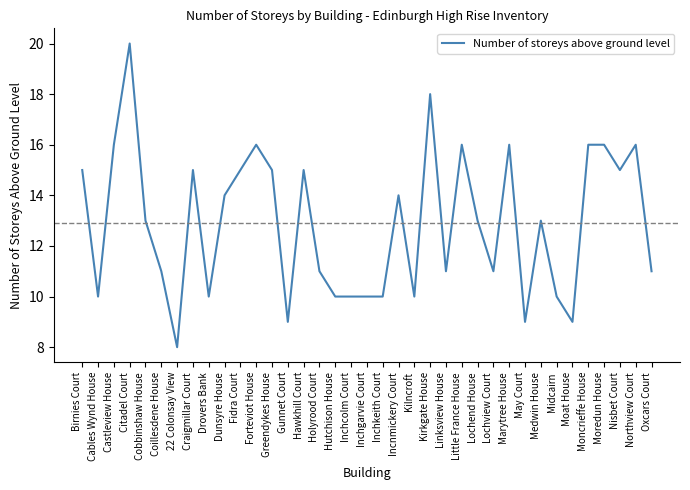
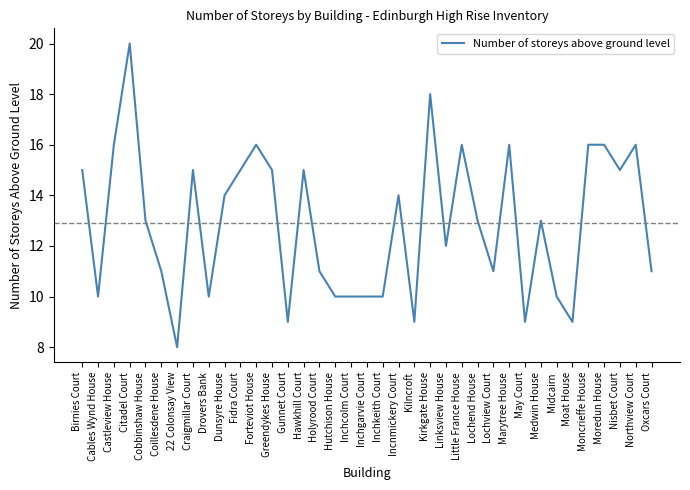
  {
    "Birnies Court": 15,
    "Cables Wynd House": 10,
    "Castleview House": 16,
    "Citadel Court": 20,
    "Cobbinshaw House": 13,
    "Coillesdene House": 11,
    "22 Colonsay View": 8,
    "Craigmillar Court": 15,
    "Drovers Bank": 10,
    "Dunsyre House": 14,
    "Fidra Court": 15,
    "Forteviot House": 16,
    "Greendykes House": 15,
    "Gunnet Court": 9,
    "Hawkhill Court": 15,
    "Holyrood Court": 11,
    "Hutchison House": 10,
    "Inchcolm Court": 10,
    "Inchgarvie Court": 10,
    "Inchkeith Court": 10,
    "Incnmickery Court": 14,
-   "Kilncroft": 10,
+   "Kilncroft": 9,
    "Kirkgate House": 18,
-   "Linksview House": 11,
+   "Linksview House": 12,
    "Little France House": 16,
    "Lochend House": 13,
    "Lochview Court": 11,
    "Marytree House": 16,
    "May Court": 9,
    "Medwin House": 13,
    "Midcairn": 10,
    "Moat House": 9,
    "Moncrieffe House": 16,
    "Moredun House": 16,
    "Nisbet Court": 15,
    "Northview Court": 16,
    "Oxcars Court": 11
  }
